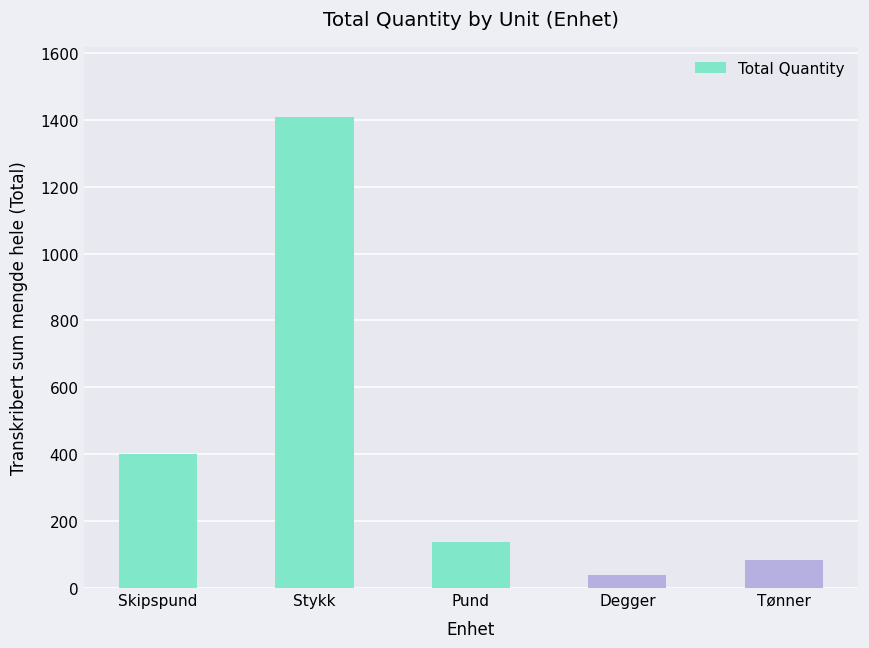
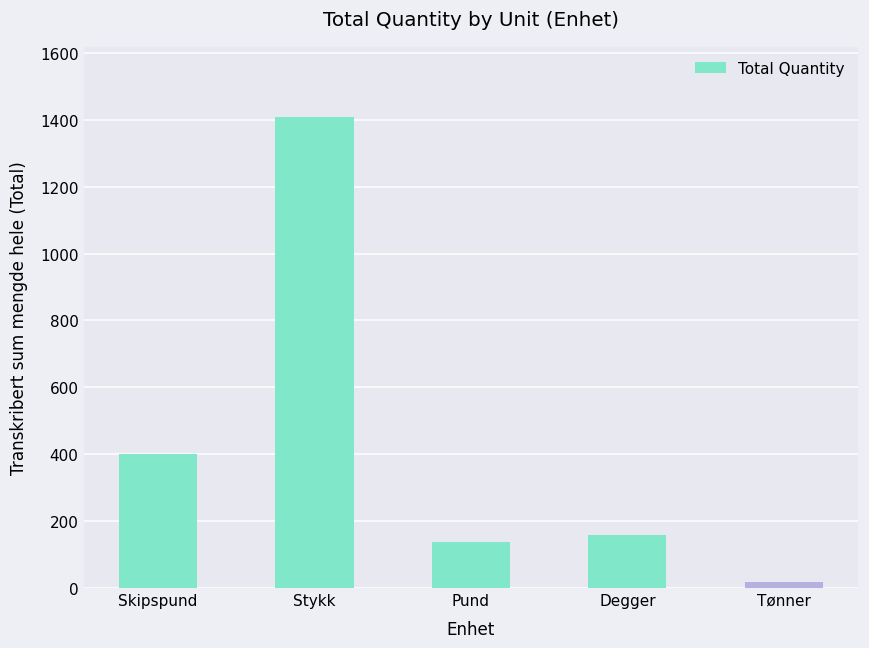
  {
    "Skipspund": 400,
    "Stykk": 1410,
    "Pund": 140,
-   "Degger": 40,
-   "Tønner": 80
+   "Degger": 160,
+   "Tønner": 20
  }
